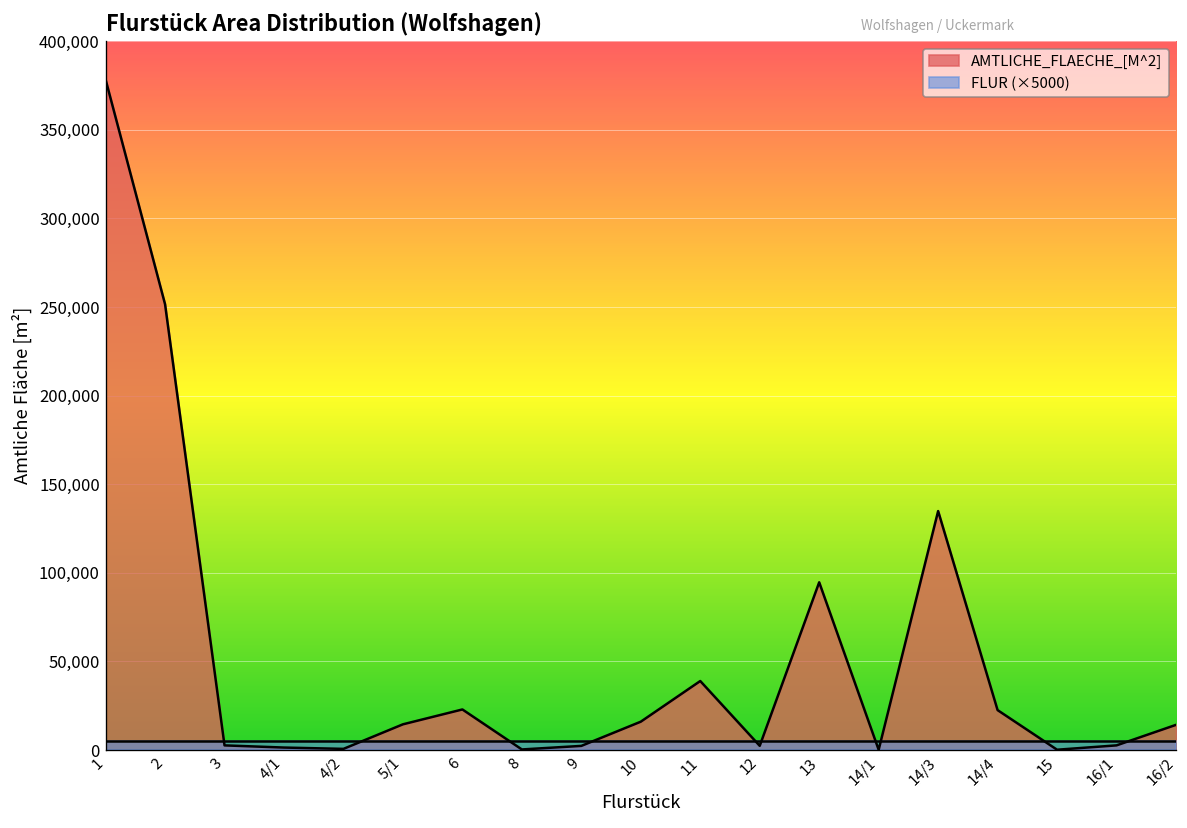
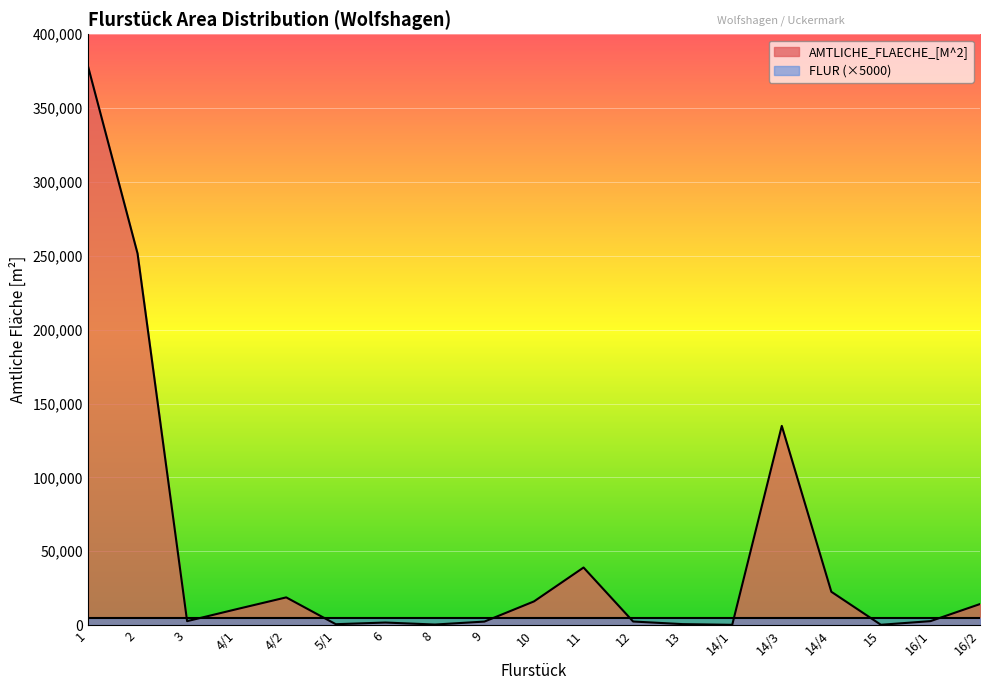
  {
    "AMTLICHE_FLAECHE_[M^2]": {
      "1": "378,000",
      "2": "252,000",
      "3": "3,000",
-     "4/1": "1,000",
-     "4/2": "1,000",
-     "5/1": "15,000",
-     "6": "23,000",
+     "4/1": "11,000",
+     "4/2": "19,000",
+     "5/1": "1,000",
+     "6": "2,000",
      "8": "0",
      "9": "2,000",
      "10": "16,000",
      "11": "39,000",
      "12": "2,000",
-     "13": "95,000",
+     "13": "1,000",
      "14/1": "0",
      "14/3": "135,000",
      "14/4": "23,000",
      "15": "0",
      "16/1": "3,000",
      "16/2": "14,000"
    },
    "FLUR (×5000)": {
      "1": "5,000",
      "2": "5,000",
      "3": "5,000",
      "4/1": "5,000",
      "4/2": "5,000",
      "5/1": "5,000",
      "6": "5,000",
      "8": "5,000",
      "9": "5,000",
      "10": "5,000",
      "11": "5,000",
      "12": "5,000",
      "13": "5,000",
      "14/1": "5,000",
      "14/3": "5,000",
      "14/4": "5,000",
      "15": "5,000",
      "16/1": "5,000",
      "16/2": "5,000"
    }
  }
